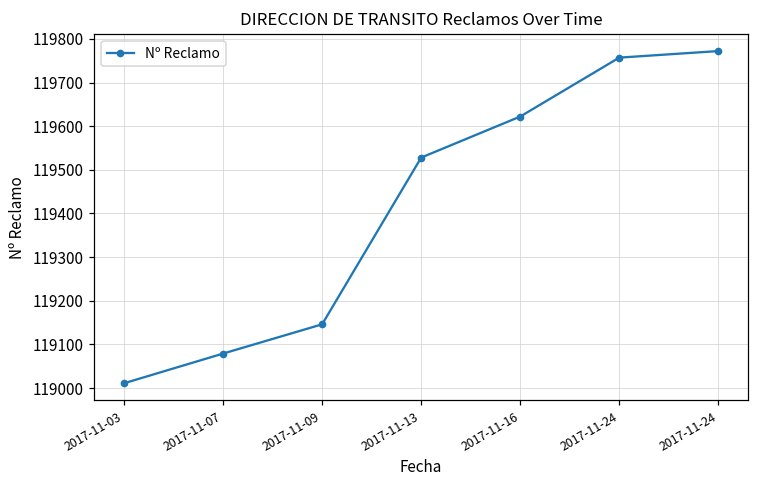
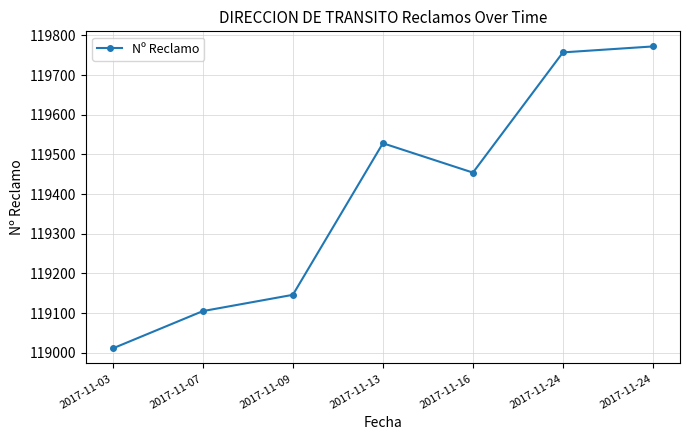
  {
    "2017-11-03": 119010,
-   "2017-11-07": 119080,
+   "2017-11-07": 119110,
    "2017-11-09": 119150,
    "2017-11-13": 119530,
-   "2017-11-16": 119620
+   "2017-11-16": 119450
  }
